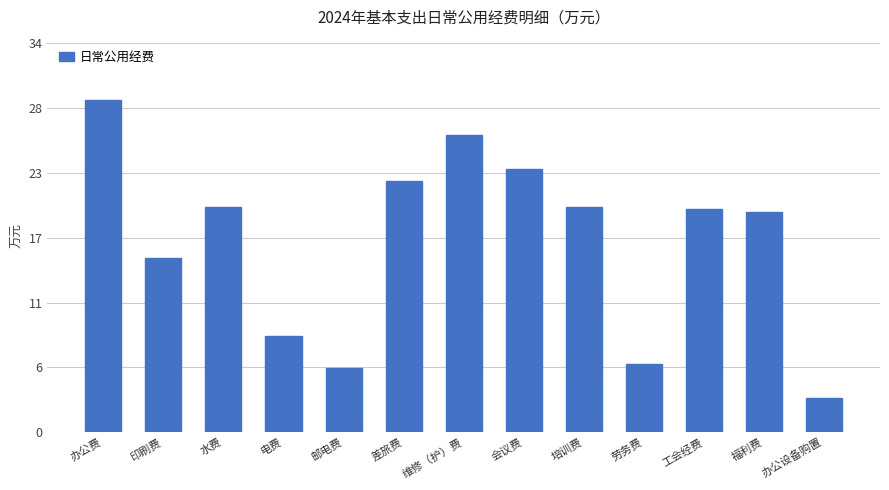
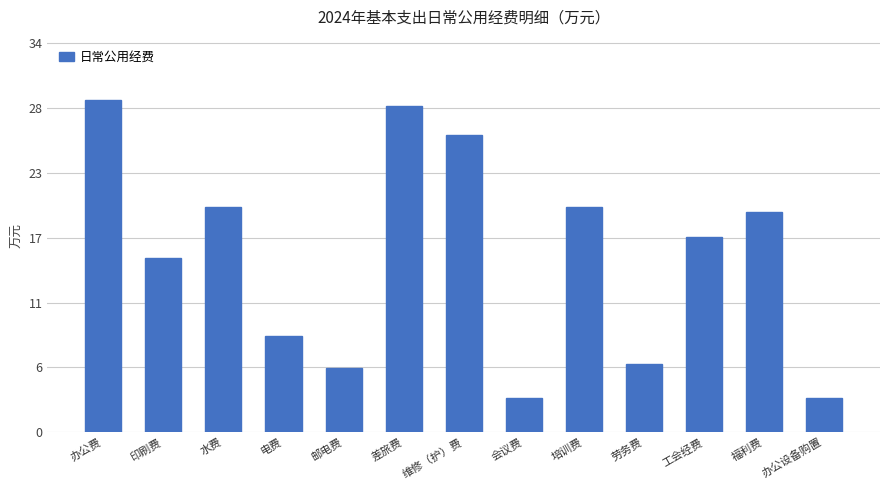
  {
    "办公费": 29.1,
    "印刷费": 15.2,
    "水费": 19.7,
    "电费": 8.4,
    "邮电费": 5.6,
-   "差旅费": 22.0,
+   "差旅费": 28.5,
    "维修（护）费": 26.0,
-   "会议费": 23,
+   "会议费": 3,
    "培训费": 19.7,
    "劳务费": 6.0,
-   "工会经费": 19.6,
+   "工会经费": 17.0,
    "福利费": 19.3,
    "办公设备购置": 3.0
  }
